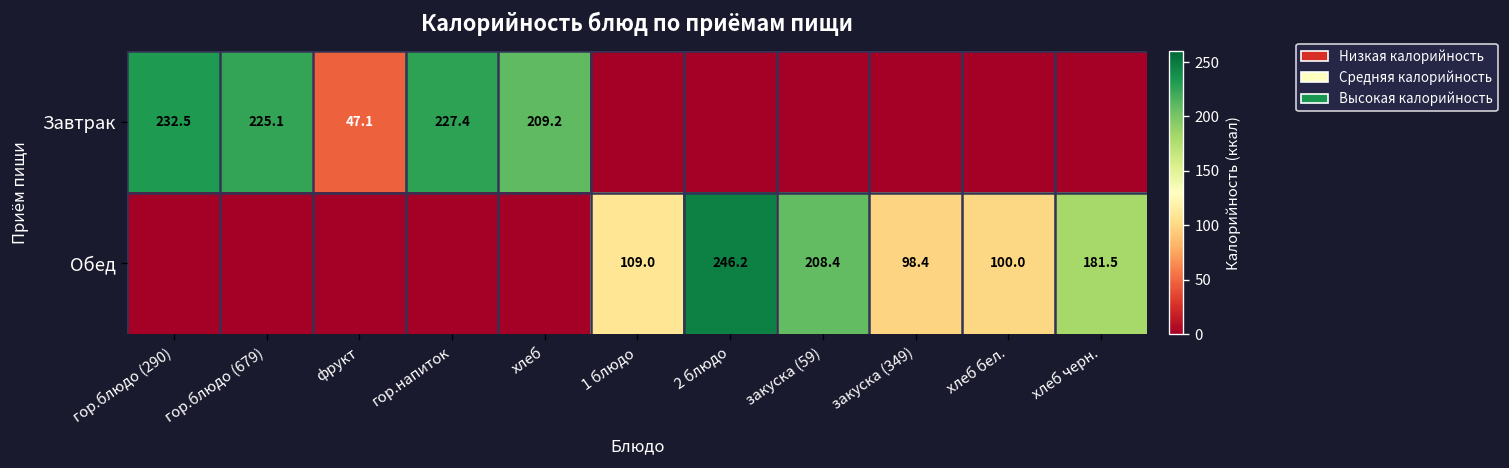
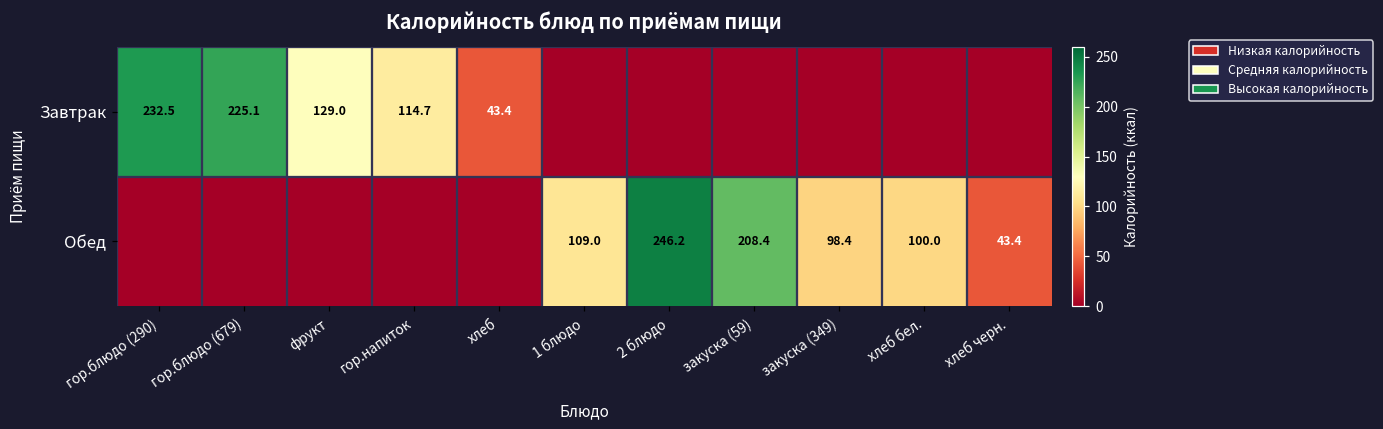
  {
    "Завтрак": {
      "гор.блюдо (290)": 232.5,
      "гор.блюдо (679)": 225.1,
-     "фрукт": 47.1,
-     "гор.напиток": 227.4,
-     "хлеб": 209.2
+     "фрукт": 129.0,
+     "гор.напиток": 114.7,
+     "хлеб": 43.4
    },
    "Обед": {
      "1 блюдо": 109.0,
      "2 блюдо": 246.2,
      "закуска (59)": 208.4,
      "закуска (349)": 98.4,
      "хлеб бел.": 100.0,
-     "хлеб черн.": 181.5
+     "хлеб черн.": 43.4
    }
  }
